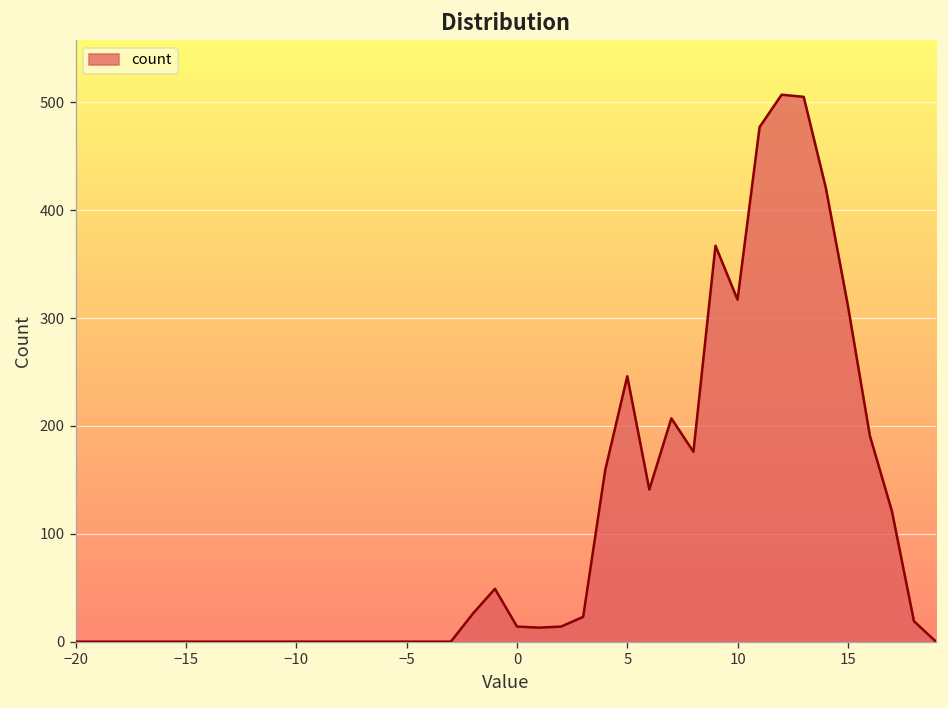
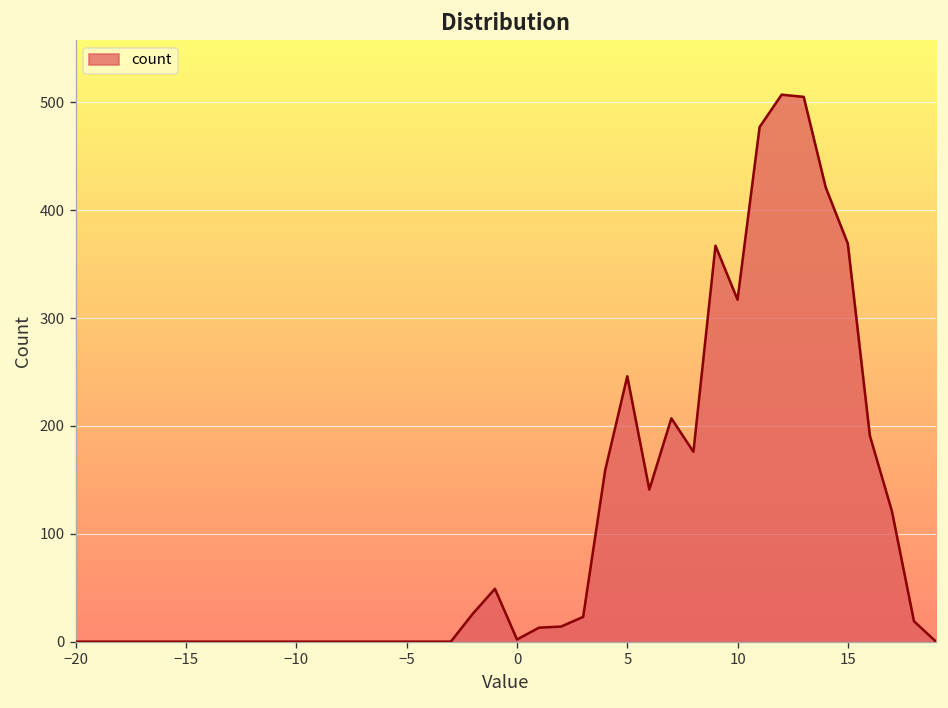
  {
    "−20": 0,
    "−15": 0,
    "−10": 0,
    "−5": 0,
-   "0": 10,
+   "0": 0,
    "5": 250,
    "10": 320,
-   "15": 310
+   "15": 370
  }
